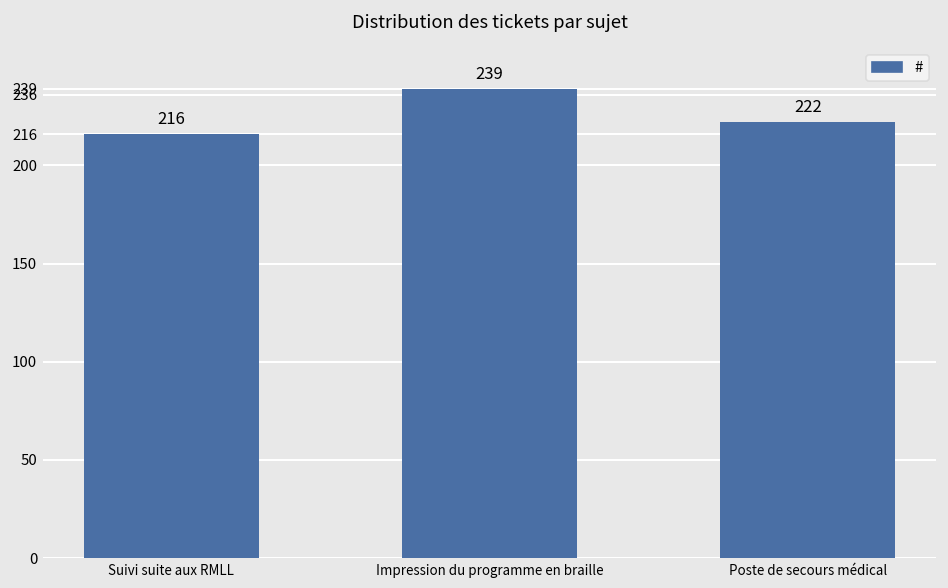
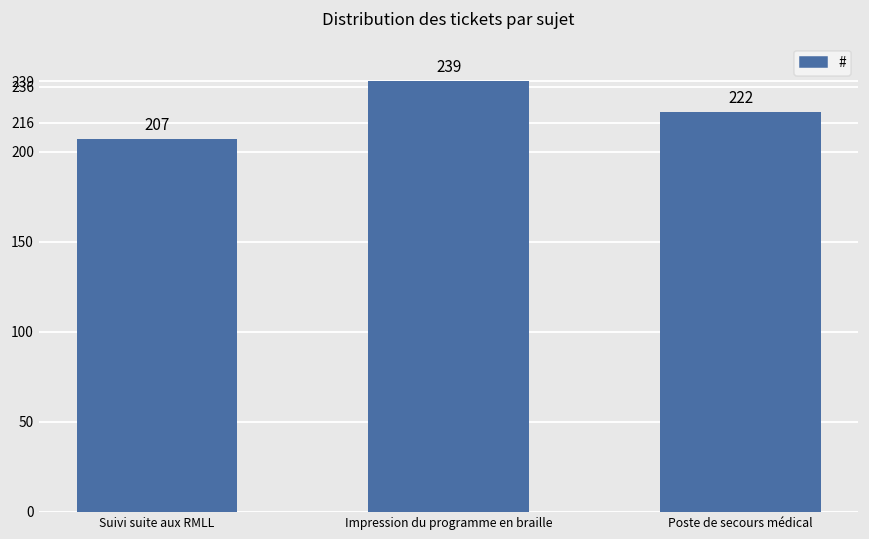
  {
-   "Suivi suite aux RMLL": 216,
+   "Suivi suite aux RMLL": 207,
    "Impression du programme en braille": 239,
    "Poste de secours médical": 222
  }
